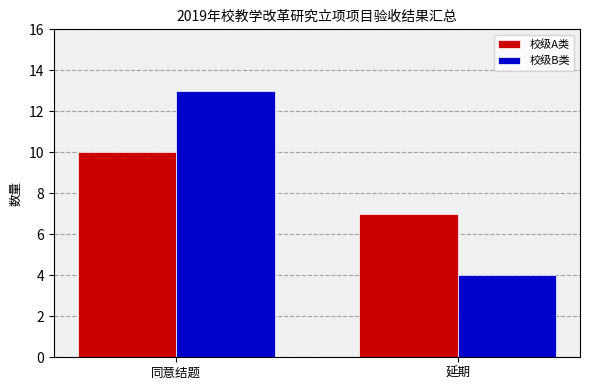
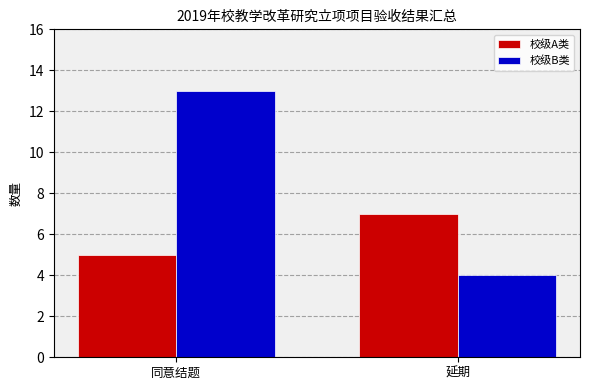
  {
    "校级A类": {
-     "同意结题": 10,
+     "同意结题": 5,
      "延期": 7
    },
    "校级B类": {
      "同意结题": 13,
      "延期": 4
    }
  }
